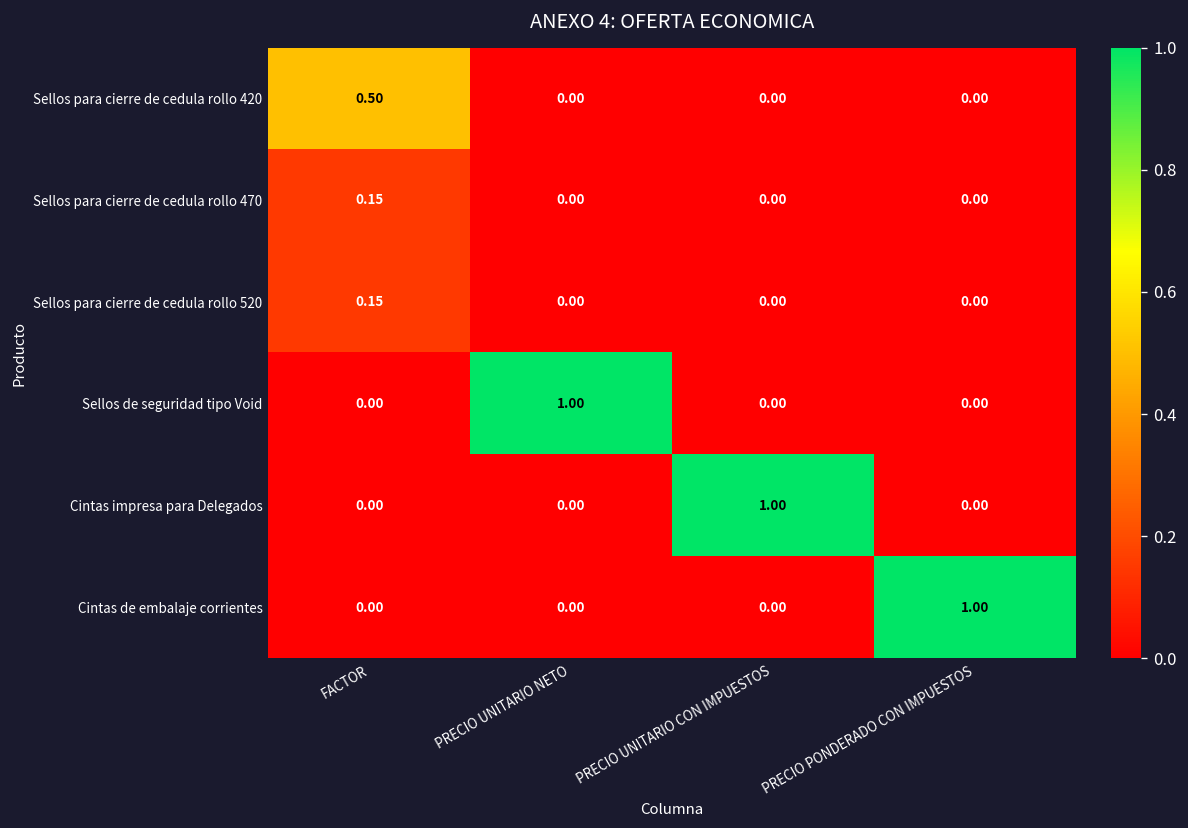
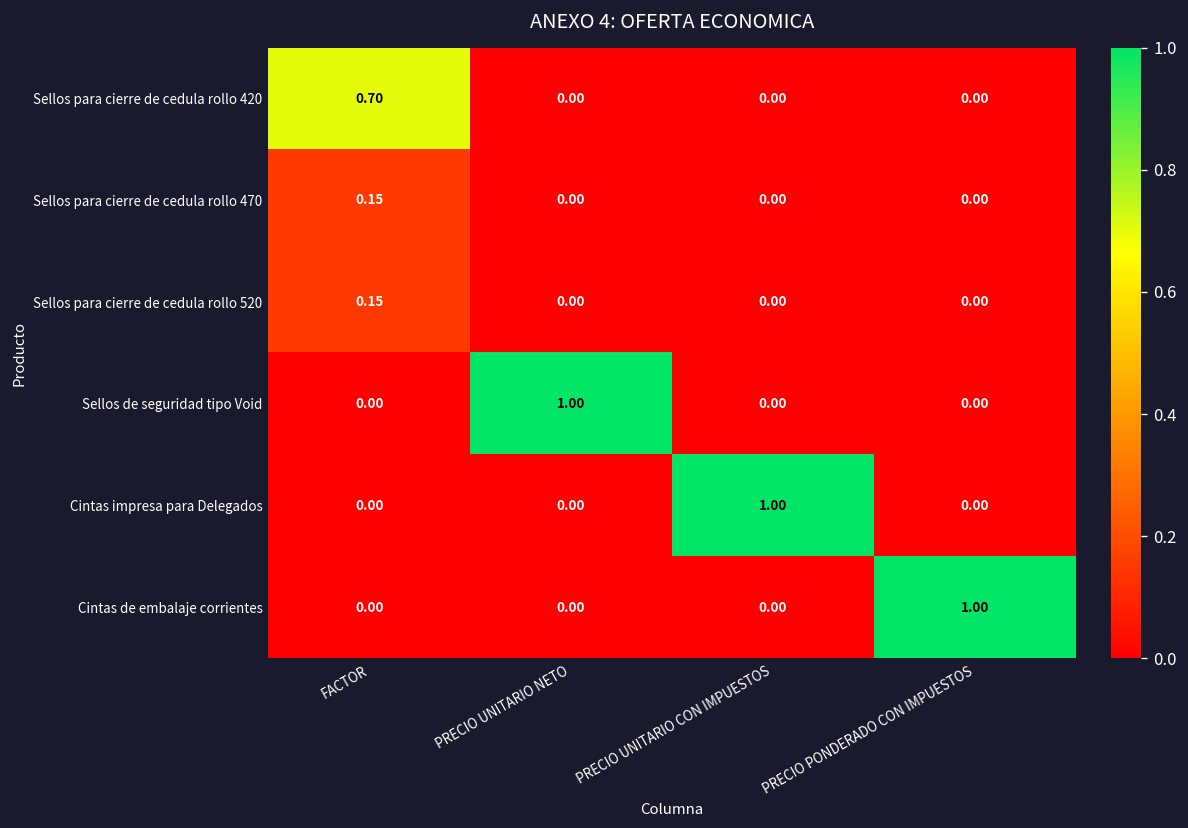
  {
    "Sellos para cierre de cedula rollo 420": {
-     "FACTOR": 0.50,
+     "FACTOR": 0.70,
      "PRECIO UNITARIO NETO": 0.00,
      "PRECIO UNITARIO CON IMPUESTOS": 0.00,
      "PRECIO PONDERADO CON IMPUESTOS": 0.00
    },
    "Sellos para cierre de cedula rollo 470": {
      "FACTOR": 0.15,
      "PRECIO UNITARIO NETO": 0.00,
      "PRECIO UNITARIO CON IMPUESTOS": 0.00,
      "PRECIO PONDERADO CON IMPUESTOS": 0.00
    },
    "Sellos para cierre de cedula rollo 520": {
      "FACTOR": 0.15,
      "PRECIO UNITARIO NETO": 0.00,
      "PRECIO UNITARIO CON IMPUESTOS": 0.00,
      "PRECIO PONDERADO CON IMPUESTOS": 0.00
    },
    "Sellos de seguridad tipo Void": {
      "FACTOR": 0.00,
      "PRECIO UNITARIO NETO": 1.00,
      "PRECIO UNITARIO CON IMPUESTOS": 0.00,
      "PRECIO PONDERADO CON IMPUESTOS": 0.00
    },
    "Cintas impresa para Delegados": {
      "FACTOR": 0.00,
      "PRECIO UNITARIO NETO": 0.00,
      "PRECIO UNITARIO CON IMPUESTOS": 1.00,
      "PRECIO PONDERADO CON IMPUESTOS": 0.00
    },
    "Cintas de embalaje corrientes": {
      "FACTOR": 0.00,
      "PRECIO UNITARIO NETO": 0.00,
      "PRECIO UNITARIO CON IMPUESTOS": 0.00,
      "PRECIO PONDERADO CON IMPUESTOS": 1.00
    }
  }
